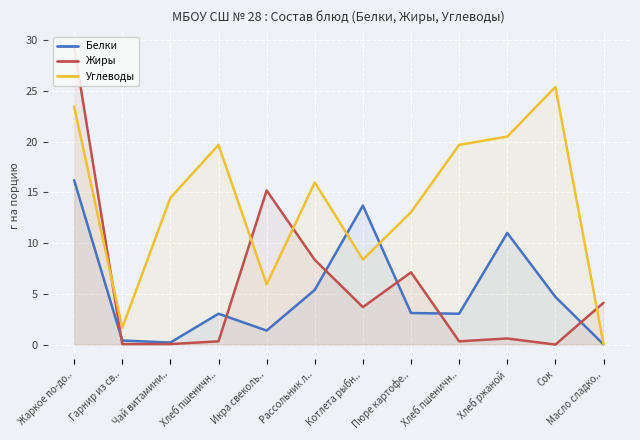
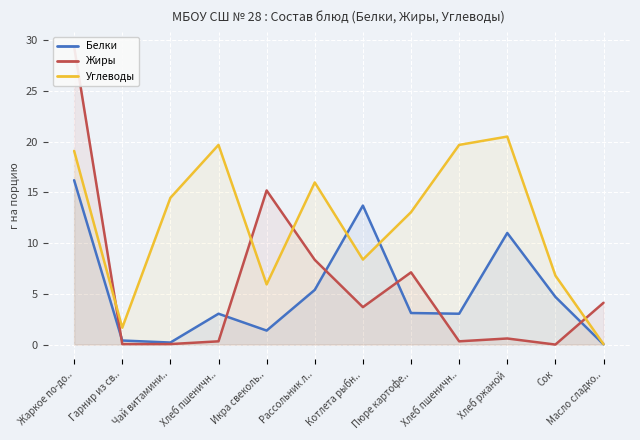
  {
    "Белки": {
      "Жаркое по-до..": 16.2,
      "Гарнир из св..": 0.4,
      "Икра свеколь..": 1.4,
      "Рассольник л..": 5.4,
      "Котлета рыбн..": 13.7,
      "Пюре картофе..": 3.1,
      "Хлеб ржаной": 11.0,
      "Сок": 4.7
    },
    "Жиры": {
      "Гарнир из св..": 0.1,
      "Икра свеколь..": 15.2,
      "Рассольник л..": 8.4,
      "Котлета рыбн..": 3.7,
      "Пюре картофе..": 7.1,
      "Хлеб ржаной": 0.6,
      "Сок": 0.0,
      "Масло сладко..": 4.1
    },
    "Углеводы": {
-     "Жаркое по-до..": 23.5,
+     "Жаркое по-до..": 19.1,
      "Гарнир из св..": 1.7,
      "Чай витамини..": 14.5,
      "Икра свеколь..": 5.9,
      "Рассольник л..": 16.0,
      "Котлета рыбн..": 8.4,
      "Пюре картофе..": 13.1,
      "Хлеб ржаной": 20.5,
-     "Сок": 25.4
+     "Сок": 6.8
    }
  }
